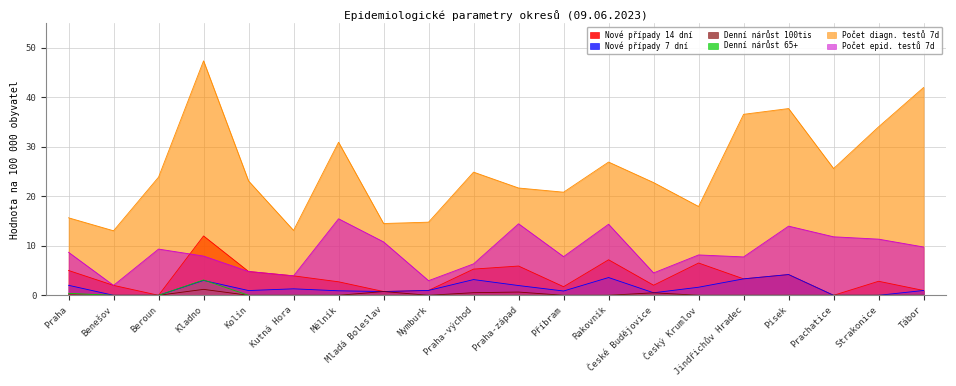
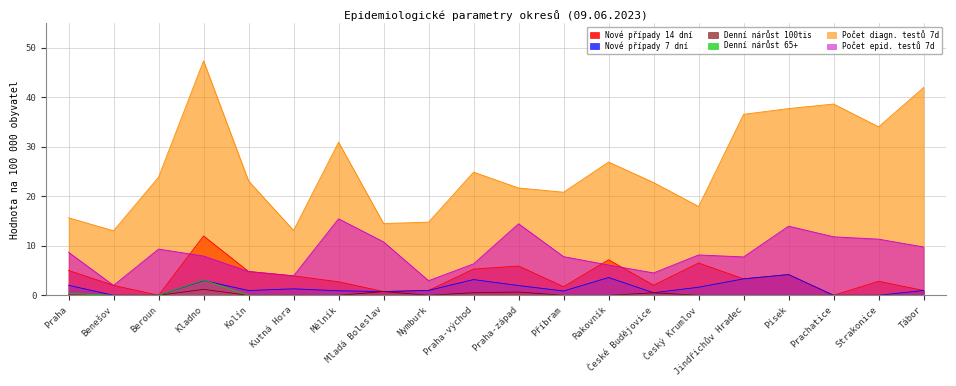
  {
    "Nové případy 14 dní": {
      "Praha": 5,
      "Kladno": 12,
      "Mělník": 3,
      "Praha-východ": 5,
      "Praha-západ": 6,
      "Příbram": 2,
      "Rakovník": 7,
      "České Budějovice": 2,
      "Český Krumlov": 7,
      "Strakonice": 3
    },
    "Nové případy 7 dní": {
      "Praha": 2,
      "Kolín": 1,
      "Kutná Hora": 1,
      "Mělník": 1,
      "Praha-východ": 3,
      "Praha-západ": 2,
      "Příbram": 1,
      "Rakovník": 4,
      "Český Krumlov": 2
    },
    "Denní nárůst 100tis": {
      "Kladno": 1,
      "Praha-východ": 1,
      "Praha-západ": 1
    },
    "Denní nárůst 65+": {
      "Mladá Boleslav": 0,
      "Praha-východ": 0,
      "Praha-západ": 0
    },
    "Počet diagn. testů 7d": {
      "Praha": 16,
      "Benešov": 13,
      "Beroun": 24,
      "Kladno": 47,
      "Kolín": 23,
      "Kutná Hora": 13,
      "Mělník": 31,
      "Mladá Boleslav": 14,
      "Nymburk": 15,
      "Praha-východ": 25,
      "Praha-západ": 22,
      "Příbram": 21,
      "Rakovník": 27,
      "České Budějovice": 23,
      "Český Krumlov": 18,
      "Jindřichův Hradec": 37,
      "Písek": 38,
-     "Prachatice": 26,
+     "Prachatice": 39,
      "Strakonice": 34,
      "Tábor": 42
    },
    "Počet epid. testů 7d": {
      "Praha": 9,
      "Beroun": 9,
      "Kladno": 8,
      "Mělník": 15,
      "Mladá Boleslav": 11,
      "Nymburk": 3,
      "Praha-východ": 6,
      "Praha-západ": 14,
      "Příbram": 8,
-     "Rakovník": 14,
+     "Rakovník": 6,
      "České Budějovice": 5,
      "Český Krumlov": 8,
      "Jindřichův Hradec": 8,
      "Písek": 14,
      "Prachatice": 12,
      "Strakonice": 11,
      "Tábor": 10
    }
  }
